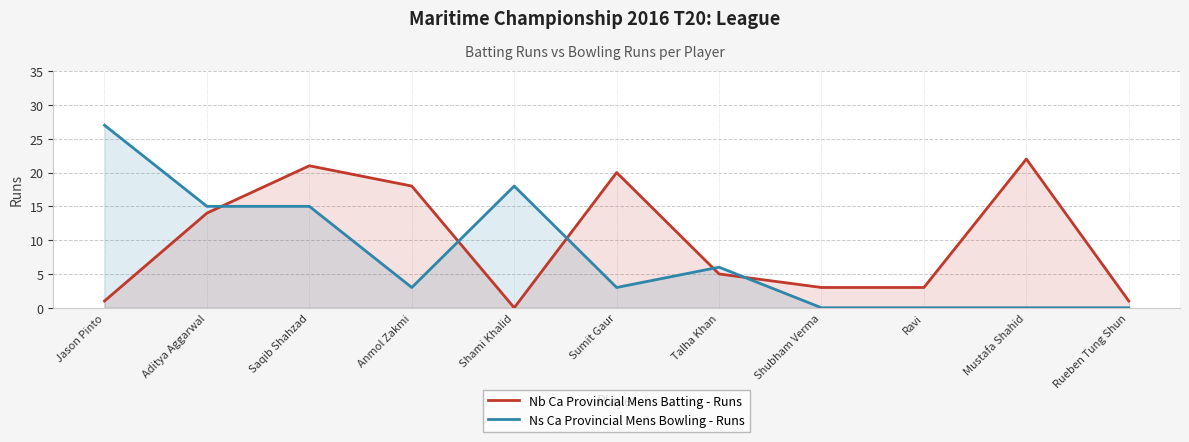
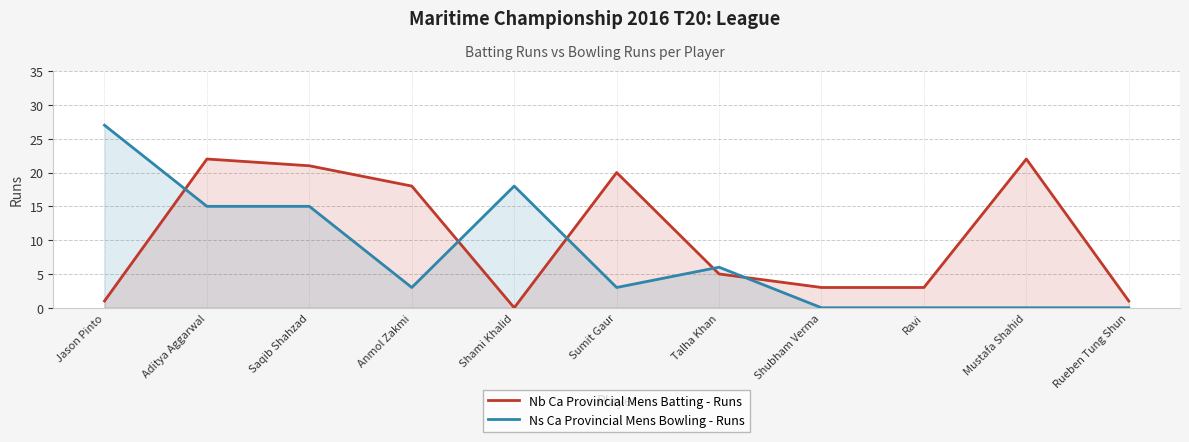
  {
    "Nb Ca Provincial Mens Batting - Runs": {
      "Jason Pinto": 1,
-     "Aditya Aggarwal": 14,
+     "Aditya Aggarwal": 22,
      "Saqib Shahzad": 21,
      "Anmol Zakmi": 18,
      "Shami Khalid": 0,
      "Sumit Gaur": 20,
      "Talha Khan": 5,
      "Shubham Verma": 3,
      "Ravi": 3,
      "Mustafa Shahid": 22,
      "Rueben Tung Shun": 1
    },
    "Ns Ca Provincial Mens Bowling - Runs": {
      "Jason Pinto": 27,
      "Aditya Aggarwal": 15,
      "Saqib Shahzad": 15,
      "Anmol Zakmi": 3,
      "Shami Khalid": 18,
      "Sumit Gaur": 3,
      "Talha Khan": 6,
      "Shubham Verma": 0,
      "Ravi": 0,
      "Mustafa Shahid": 0,
      "Rueben Tung Shun": 0
    }
  }
